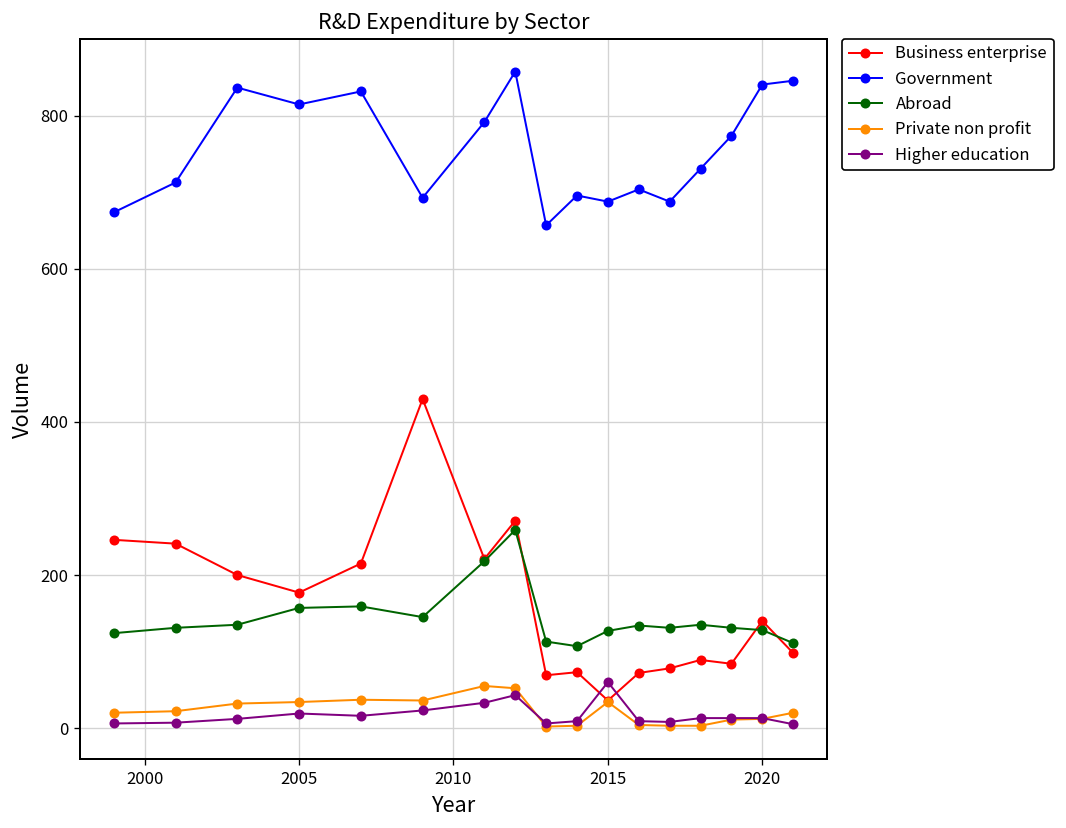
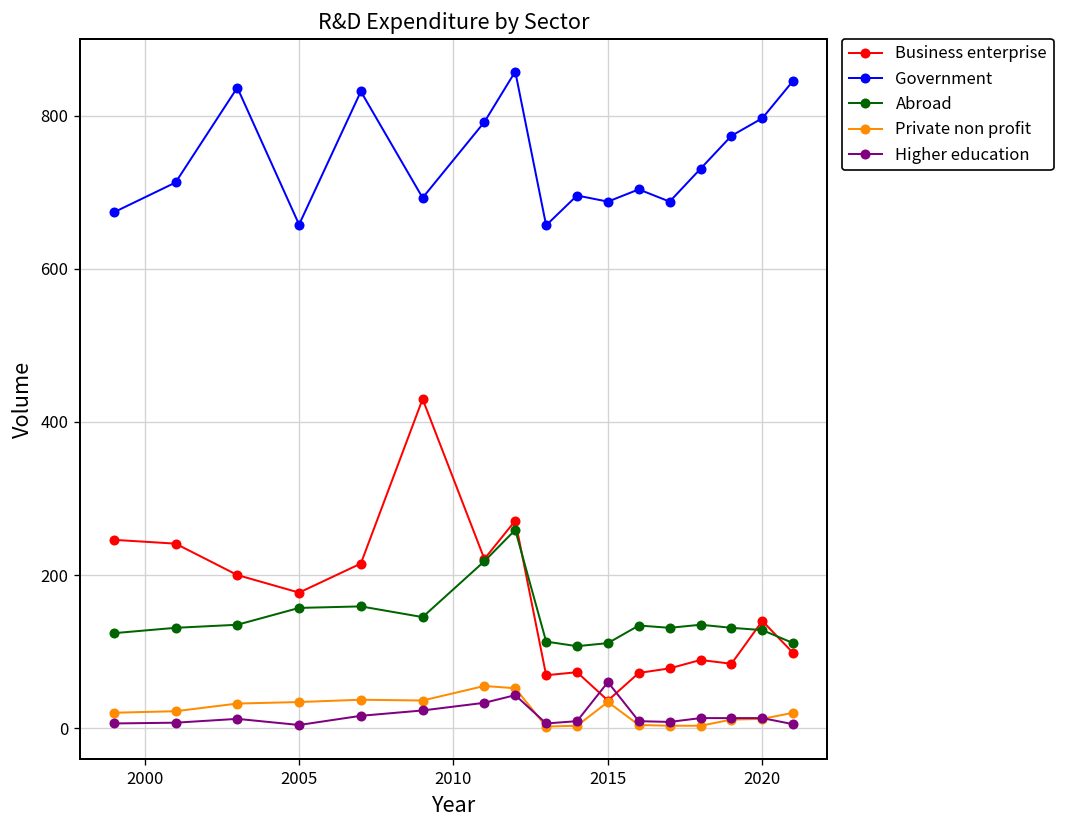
  {
    "Business enterprise": {
      "2005": 180,
      "2020": 140
    },
    "Government": {
-     "2005": 820,
+     "2005": 660,
      "2015": 690,
-     "2020": 840
+     "2020": 800
    },
    "Abroad": {
      "2005": 160,
-     "2015": 130,
+     "2015": 110,
      "2020": 130
    },
    "Private non profit": {
      "2005": 30
    },
    "Higher education": {
-     "2005": 20,
+     "2005": 0,
      "2015": 60
    }
  }
